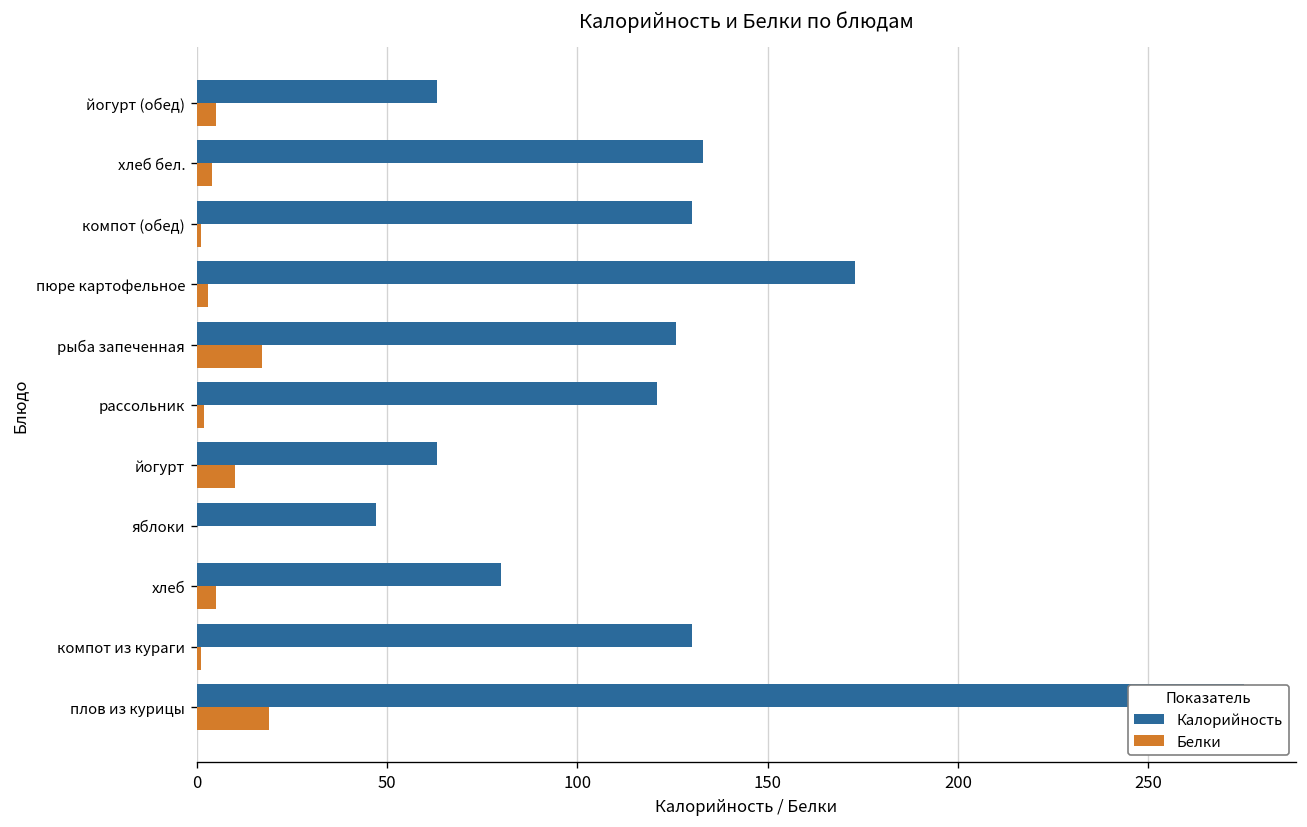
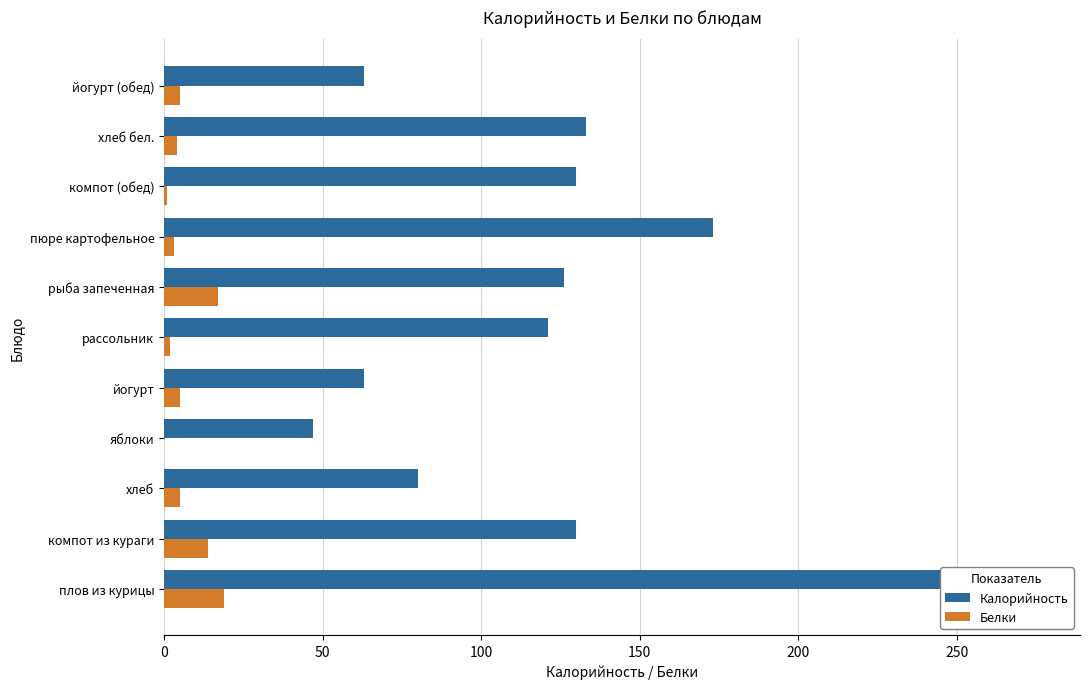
  {
    "Калорийность": {
      "йогурт (обед)": 63,
      "хлеб бел.": 133,
      "компот (обед)": 130,
      "пюре картофельное": 173,
      "рыба запеченная": 126,
      "рассольник": 121,
      "йогурт": 63,
      "яблоки": 47,
      "хлеб": 80,
      "компот из кураги": 130
    },
    "Белки": {
      "йогурт (обед)": 5,
      "хлеб бел.": 4,
      "компот (обед)": 1,
      "пюре картофельное": 3,
      "рыба запеченная": 17,
      "рассольник": 2,
-     "йогурт": 10,
+     "йогурт": 5,
      "яблоки": 0,
      "хлеб": 5,
-     "компот из кураги": 1,
+     "компот из кураги": 14,
      "плов из курицы": 19
    }
  }
